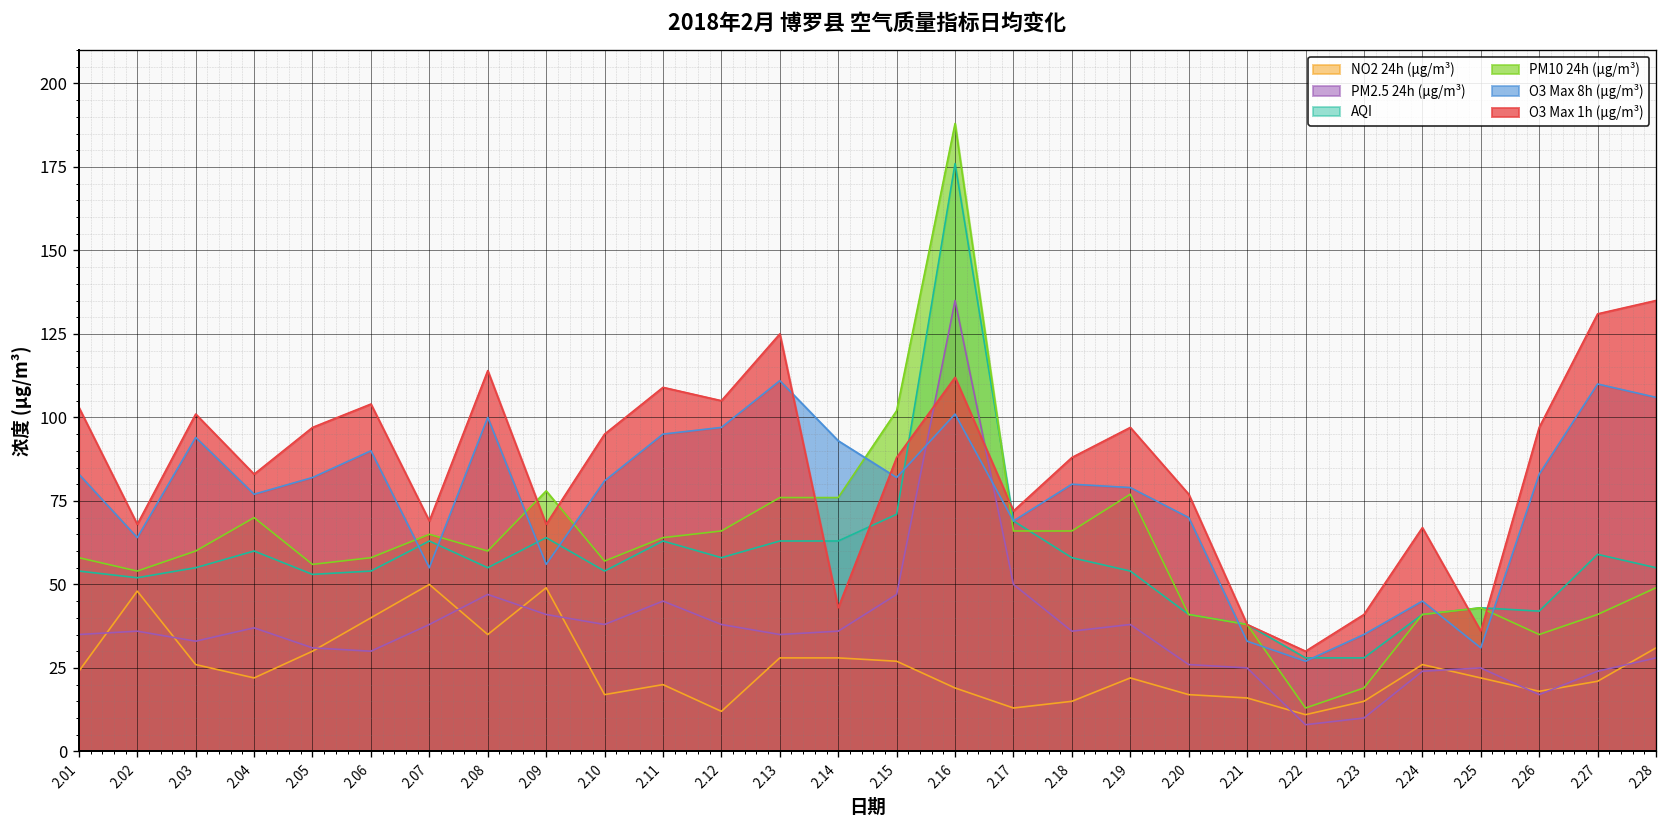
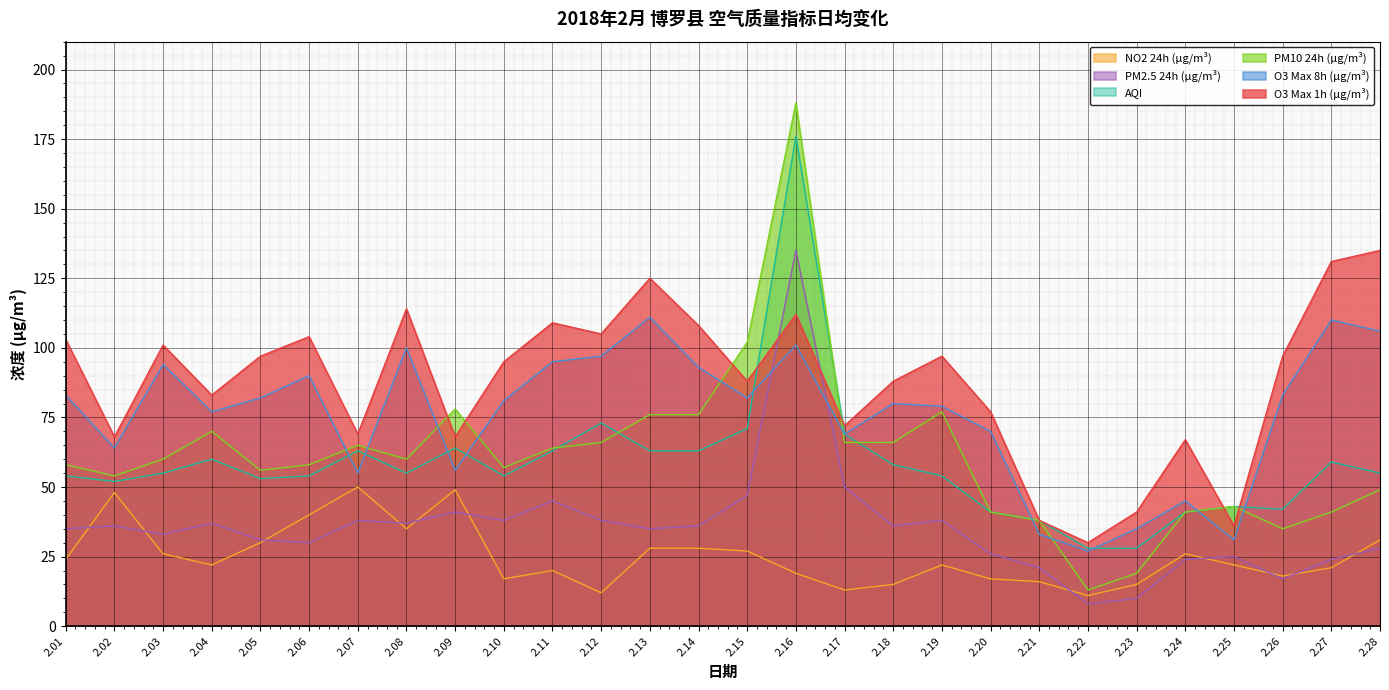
  {
    "NO2 24h (μg/m³)": {
      "2.01": 24,
      "2.02": 48,
      "2.03": 26,
      "2.04": 22,
      "2.05": 30,
      "2.06": 40,
      "2.07": 50,
      "2.08": 35,
      "2.09": 49,
      "2.10": 17,
      "2.11": 20,
      "2.12": 12,
      "2.13": 28,
      "2.14": 28,
      "2.15": 27,
      "2.16": 19,
      "2.17": 13,
      "2.18": 15,
      "2.19": 22,
      "2.20": 17,
      "2.21": 16,
      "2.22": 11,
      "2.23": 15,
      "2.24": 26,
      "2.25": 22,
      "2.26": 18,
      "2.27": 21,
      "2.28": 31
    },
    "PM2.5 24h (μg/m³)": {
      "2.01": 35,
      "2.02": 36,
      "2.03": 33,
      "2.04": 37,
      "2.05": 31,
      "2.06": 30,
      "2.07": 38,
-     "2.08": 47,
+     "2.08": 37,
      "2.09": 41,
      "2.10": 38,
      "2.11": 45,
      "2.12": 38,
      "2.13": 35,
      "2.14": 36,
      "2.15": 47,
      "2.16": 135,
      "2.17": 50,
      "2.18": 36,
      "2.19": 38,
      "2.20": 26,
-     "2.21": 25,
+     "2.21": 21,
      "2.22": 8,
      "2.23": 10,
      "2.24": 24,
      "2.25": 25,
      "2.26": 17,
      "2.27": 24,
      "2.28": 28
    },
    "AQI": {
      "2.01": 54,
      "2.02": 52,
      "2.03": 55,
      "2.04": 60,
      "2.05": 53,
      "2.06": 54,
      "2.07": 63,
      "2.08": 55,
      "2.09": 64,
      "2.10": 54,
      "2.11": 63,
-     "2.12": 58,
+     "2.12": 73,
      "2.13": 63,
      "2.14": 63,
      "2.15": 71,
      "2.16": 176,
      "2.18": 58,
      "2.19": 54,
      "2.22": 28,
      "2.23": 28,
      "2.26": 42,
      "2.27": 59,
      "2.28": 55
    },
    "PM10 24h (μg/m³)": {
      "2.01": 58,
      "2.02": 54,
      "2.03": 60,
      "2.04": 70,
      "2.05": 56,
      "2.06": 58,
      "2.07": 65,
      "2.08": 60,
      "2.09": 78,
      "2.10": 57,
      "2.11": 64,
      "2.12": 66,
      "2.13": 76,
      "2.14": 76,
      "2.15": 102,
      "2.16": 188,
      "2.17": 66,
      "2.18": 66,
      "2.19": 77,
      "2.22": 13,
      "2.23": 19,
      "2.26": 35,
      "2.27": 41,
      "2.28": 49
    },
    "O3 Max 8h (μg/m³)": {
      "2.01": 83,
      "2.02": 64,
      "2.03": 94,
      "2.04": 77,
      "2.05": 82,
      "2.06": 90,
      "2.07": 55,
      "2.08": 100,
      "2.09": 56,
      "2.10": 81,
      "2.11": 95,
      "2.12": 97,
      "2.13": 111,
      "2.14": 93,
      "2.15": 82,
      "2.16": 101,
      "2.18": 80,
      "2.19": 79,
      "2.20": 70,
      "2.21": 33,
      "2.22": 27,
      "2.23": 35,
      "2.24": 45,
      "2.25": 31,
      "2.26": 83,
      "2.27": 110,
      "2.28": 106
    },
    "O3 Max 1h (μg/m³)": {
      "2.01": 103,
      "2.02": 68,
      "2.03": 101,
      "2.04": 83,
      "2.05": 97,
      "2.06": 104,
      "2.07": 69,
      "2.08": 114,
      "2.09": 68,
      "2.10": 95,
      "2.11": 109,
      "2.12": 105,
      "2.13": 125,
-     "2.14": 43,
+     "2.14": 108,
      "2.15": 88,
      "2.16": 112,
      "2.17": 72,
      "2.18": 88,
      "2.19": 97,
      "2.20": 77,
      "2.22": 30,
      "2.23": 41,
      "2.24": 67,
      "2.25": 36,
      "2.26": 97,
      "2.27": 131,
      "2.28": 135
    }
  }
